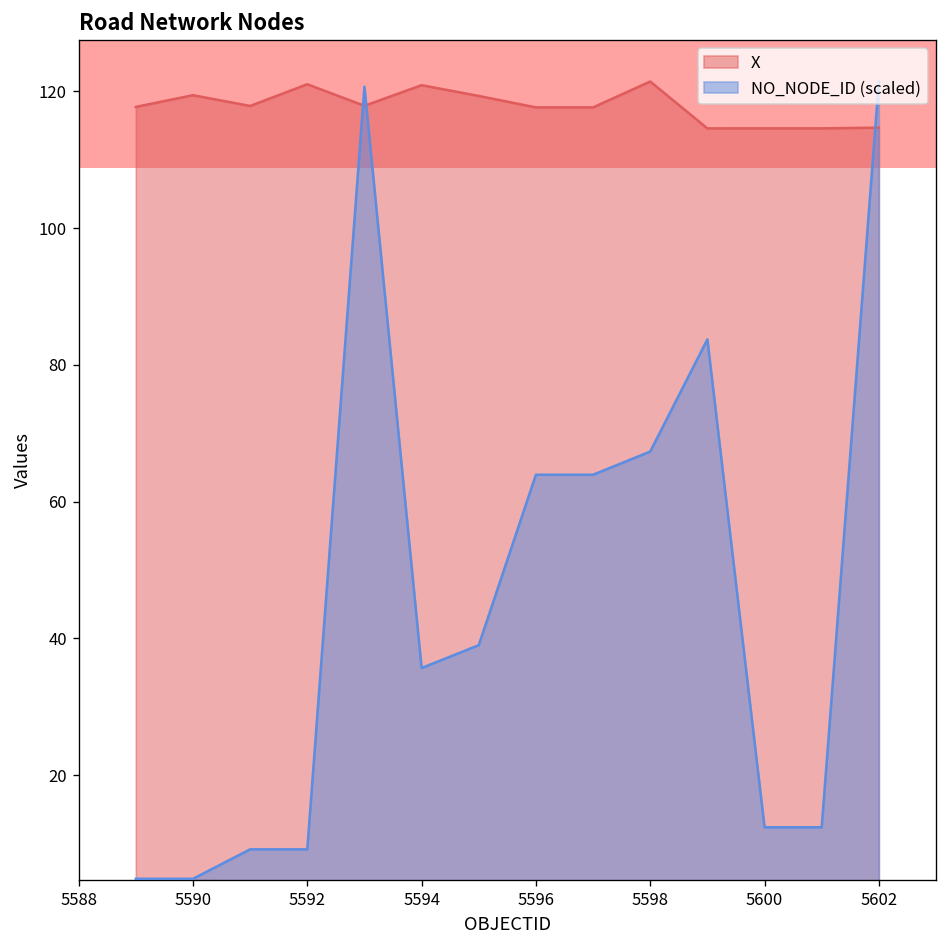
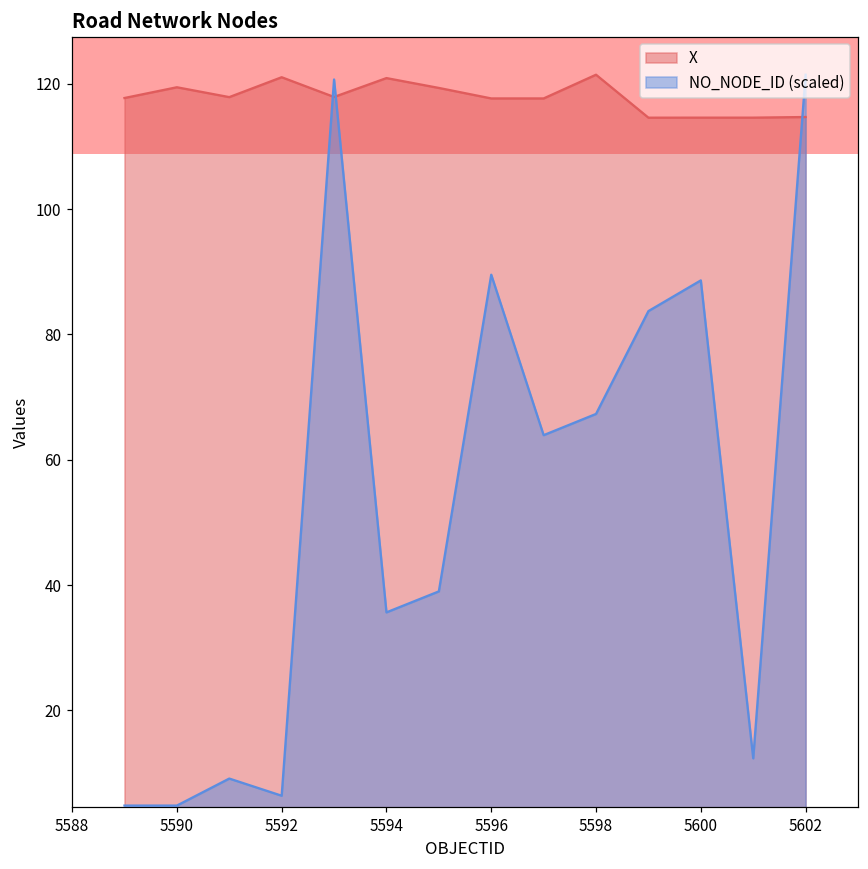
  {
    "X": {
      "5590": 119,
      "5592": 121,
      "5594": 121,
      "5596": 118,
      "5598": 121,
      "5600": 115,
      "5602": 115
    },
    "NO_NODE_ID (scaled)": {
      "5590": 5,
-     "5592": 9,
+     "5592": 6,
      "5594": 36,
-     "5596": 64,
+     "5596": 90,
      "5598": 67,
-     "5600": 12
+     "5600": 89
    }
  }
